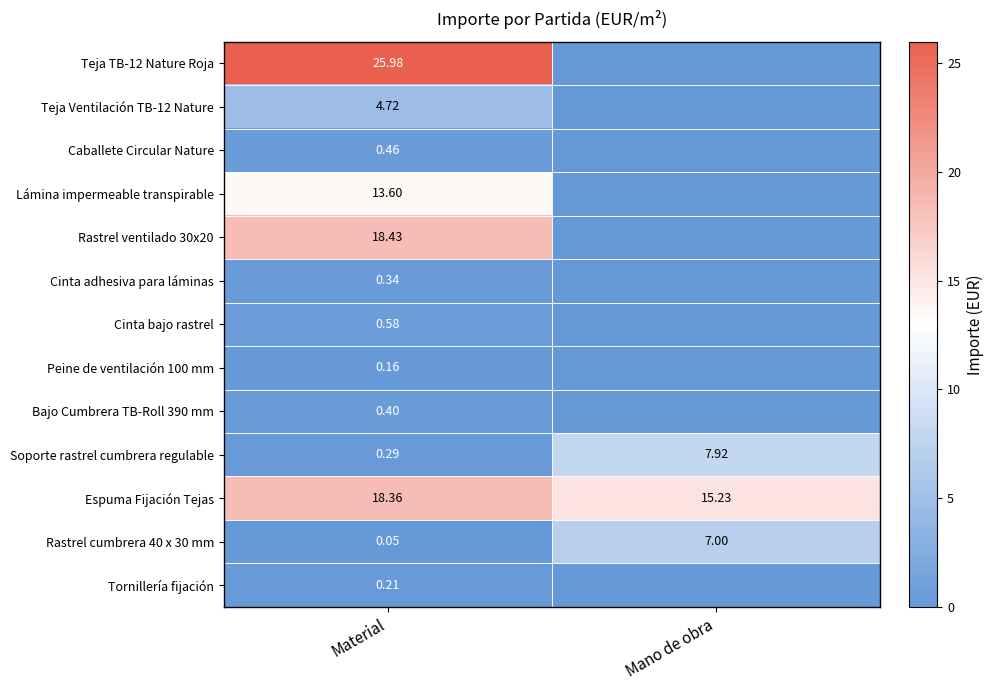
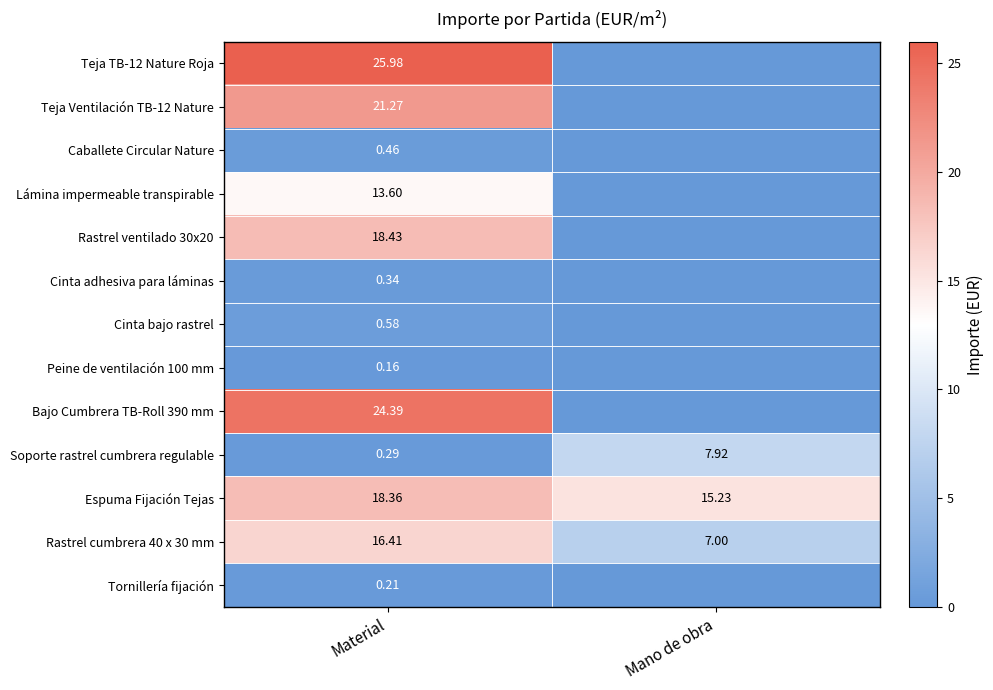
  {
    "Teja TB-12 Nature Roja": {
      "Material": 25.98
    },
    "Teja Ventilación TB-12 Nature": {
-     "Material": 4.72
+     "Material": 21.27
    },
    "Caballete Circular Nature": {
      "Material": 0.46
    },
    "Lámina impermeable transpirable": {
      "Material": 13.60
    },
    "Rastrel ventilado 30x20": {
      "Material": 18.43
    },
    "Cinta adhesiva para láminas": {
      "Material": 0.34
    },
    "Cinta bajo rastrel": {
      "Material": 0.58
    },
    "Peine de ventilación 100 mm": {
      "Material": 0.16
    },
    "Bajo Cumbrera TB-Roll 390 mm": {
-     "Material": 0.40
+     "Material": 24.39
    },
    "Soporte rastrel cumbrera regulable": {
      "Material": 0.29,
      "Mano de obra": 7.92
    },
    "Espuma Fijación Tejas": {
      "Material": 18.36,
      "Mano de obra": 15.23
    },
    "Rastrel cumbrera 40 x 30 mm": {
-     "Material": 0.05,
+     "Material": 16.41,
      "Mano de obra": 7.00
    },
    "Tornillería fijación": {
      "Material": 0.21
    }
  }
